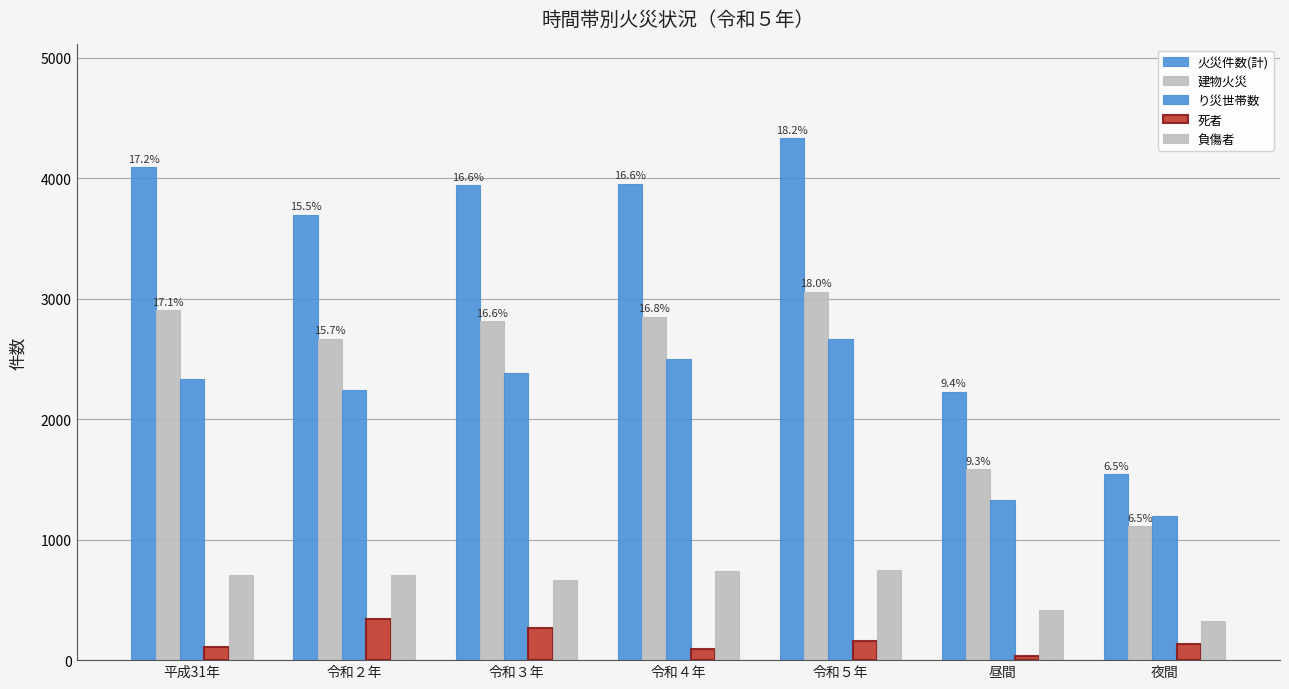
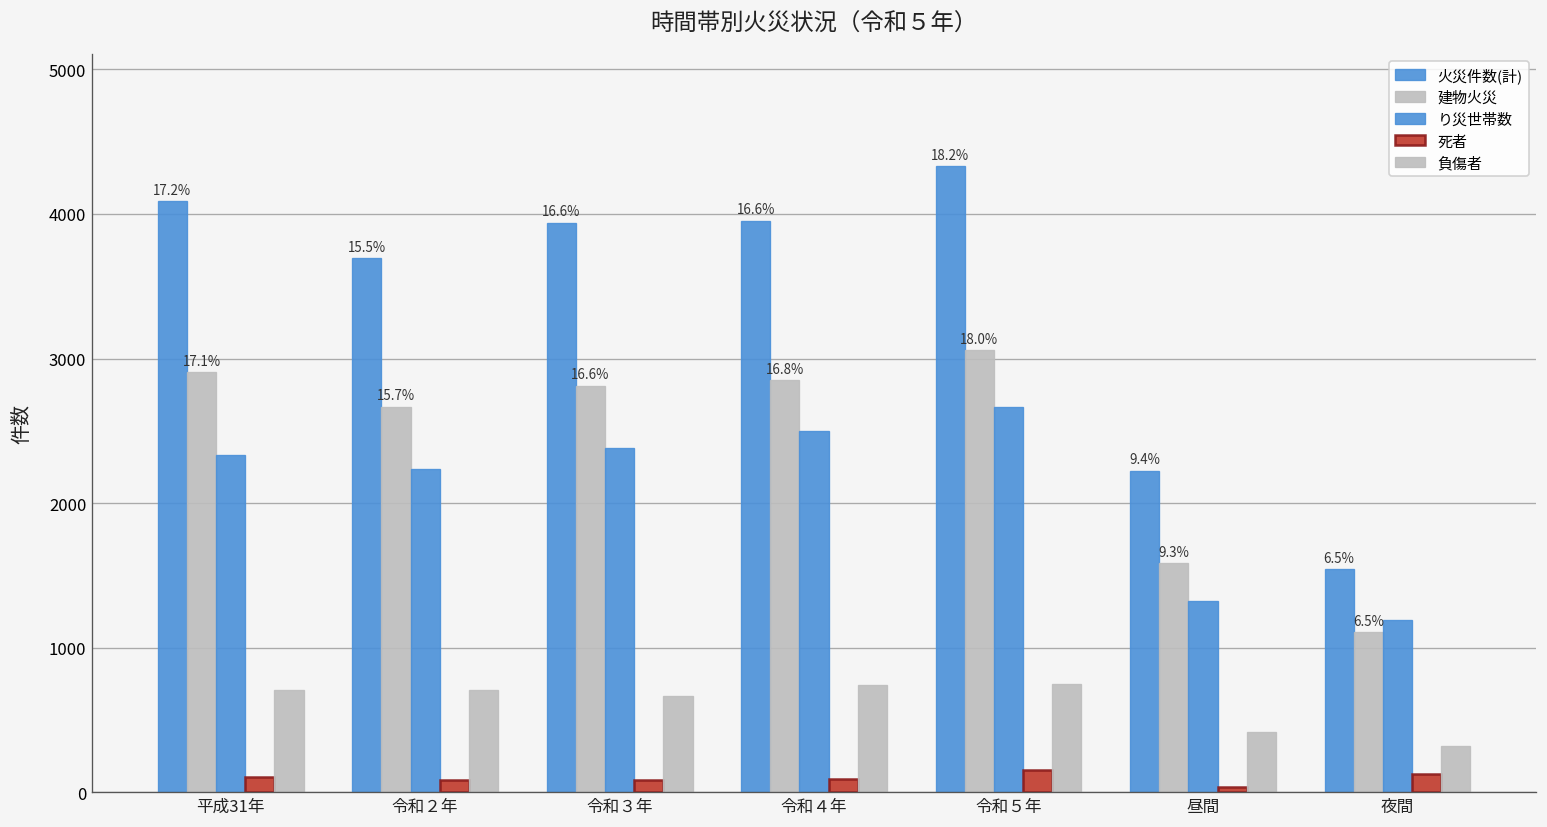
  {
    "死者": {
      "平成31年": 110,
-     "令和２年": 340,
-     "令和３年": 270,
+     "令和２年": 90,
+     "令和３年": 90,
      "令和４年": 90,
      "令和５年": 160,
      "昼間": 40,
      "夜間": 130
    }
  }
